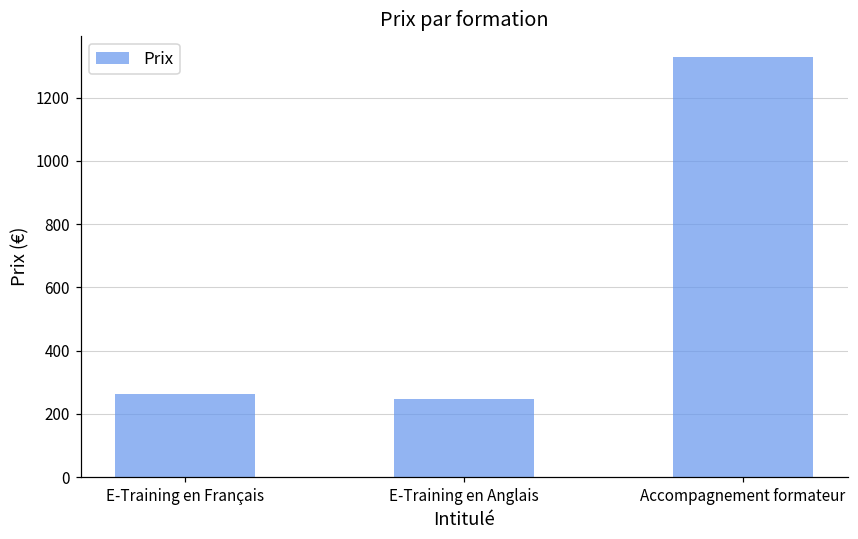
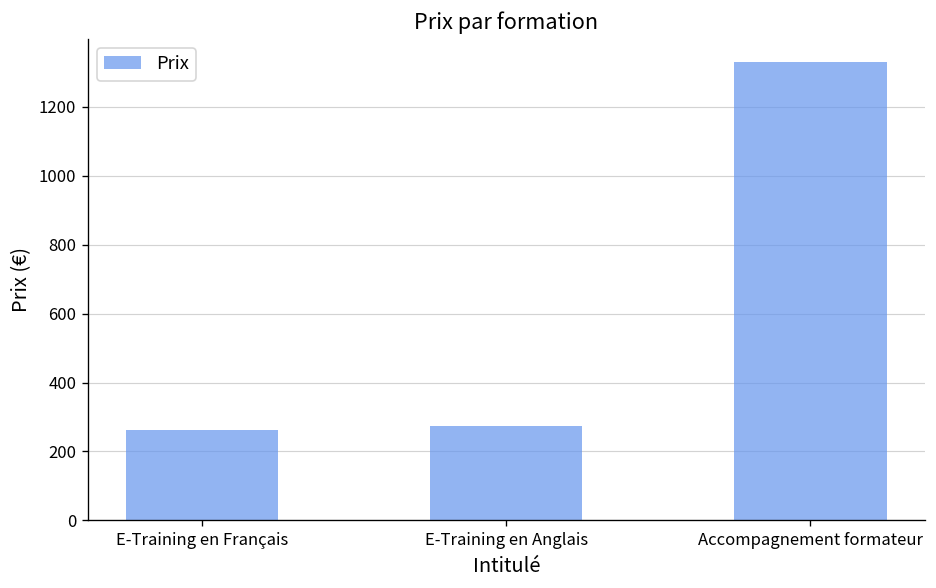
  {
    "E-Training en Français": 260,
-   "E-Training en Anglais": 250,
+   "E-Training en Anglais": 280,
    "Accompagnement formateur": 1330
  }
